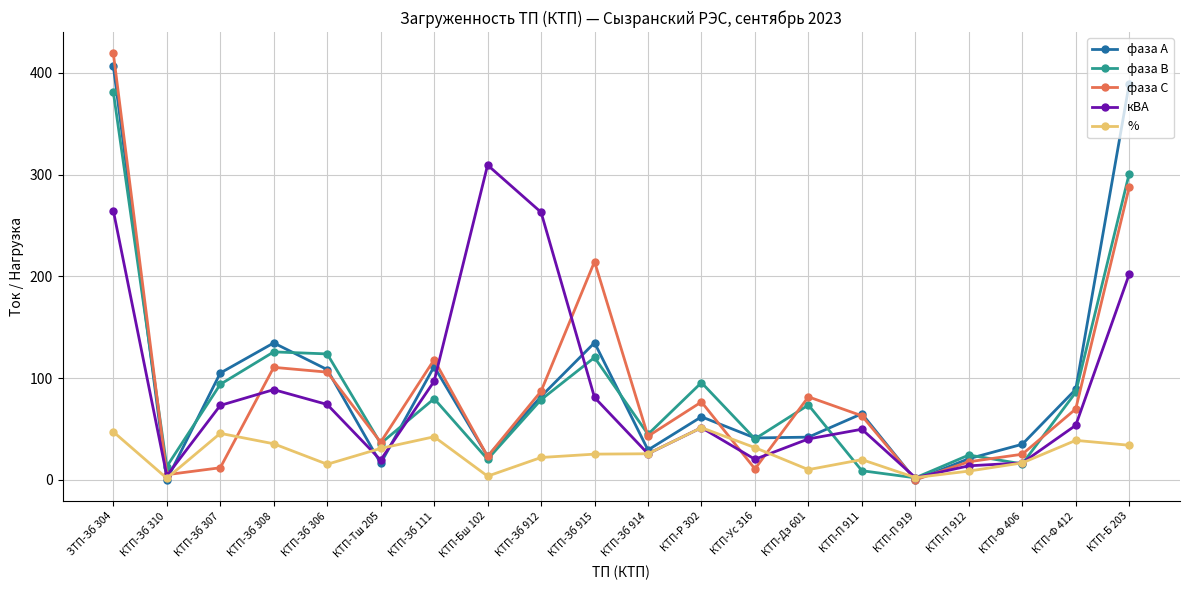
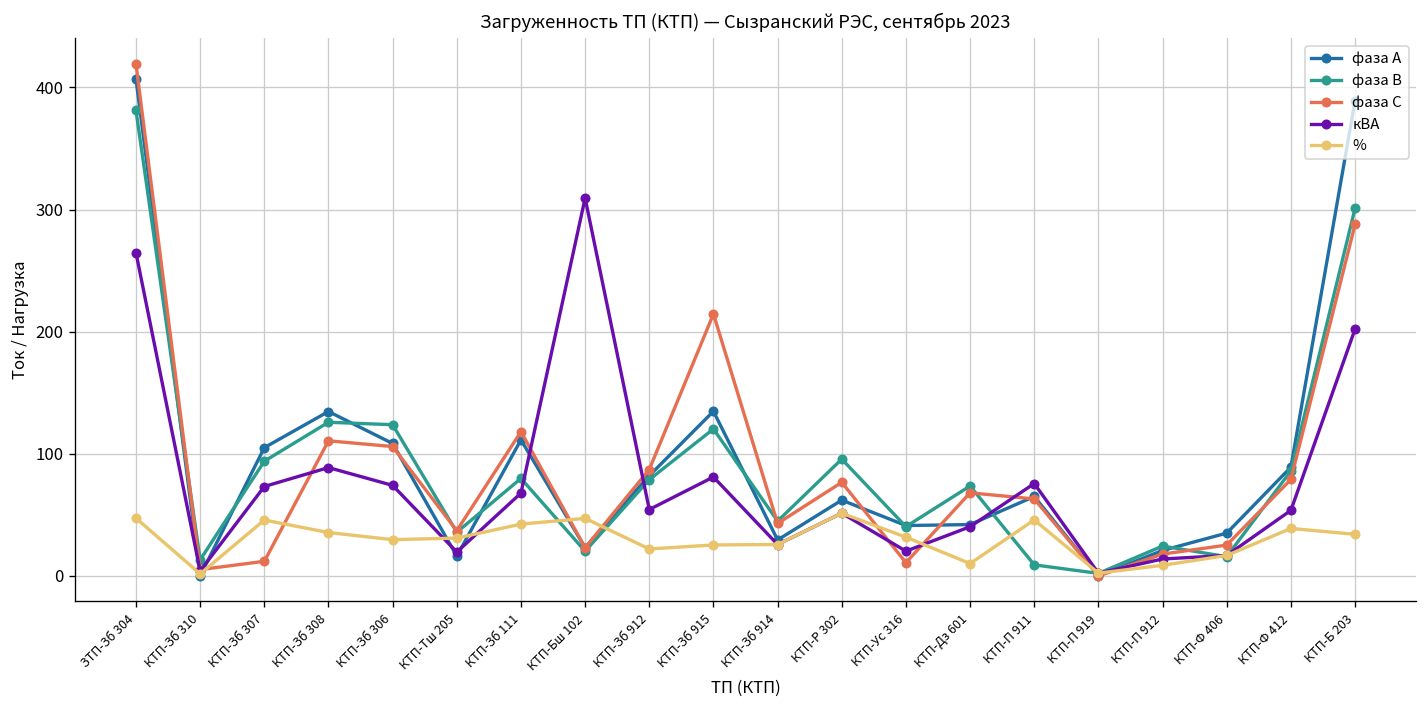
  {
    "фаза С": {
      "ЗТП-Зб 304": 419,
      "КТП-Зб 307": 12,
      "КТП-Зб 308": 111,
      "КТП-Зб 111": 118,
      "КТП-Зб 912": 87,
      "КТП-Зб 915": 215,
      "КТП-Р 302": 77,
      "КТП-Ус 316": 11,
-     "КТП-Дз 601": 82,
+     "КТП-Дз 601": 68,
      "КТП-П 912": 18,
      "КТП-Ф 406": 25,
-     "КТП-Ф 412": 70,
+     "КТП-Ф 412": 79,
      "КТП-Б 203": 288
    },
    "кВА": {
      "ЗТП-Зб 304": 265,
      "КТП-Зб 307": 73,
      "КТП-Зб 308": 89,
      "КТП-Зб 306": 74,
      "КТП-Тш 205": 19,
-     "КТП-Зб 111": 97,
+     "КТП-Зб 111": 68,
      "КТП-Бш 102": 309,
-     "КТП-Зб 912": 263,
+     "КТП-Зб 912": 54,
      "КТП-Зб 915": 81,
      "КТП-Ус 316": 20,
-     "КТП-П 911": 50,
+     "КТП-П 911": 76,
      "КТП-П 912": 14,
      "КТП-Ф 412": 54,
      "КТП-Б 203": 202
    },
    "%": {
      "ЗТП-Зб 304": 47,
      "КТП-Зб 307": 46,
      "КТП-Зб 308": 35,
-     "КТП-Зб 306": 15,
+     "КТП-Зб 306": 30,
      "КТП-Тш 205": 31,
      "КТП-Зб 111": 42,
-     "КТП-Бш 102": 4,
+     "КТП-Бш 102": 47,
      "КТП-Зб 912": 22,
      "КТП-Зб 915": 25,
      "КТП-Ус 316": 32,
      "КТП-Дз 601": 10,
-     "КТП-П 911": 20,
+     "КТП-П 911": 46,
      "КТП-П 912": 9,
      "КТП-Ф 412": 39,
      "КТП-Б 203": 34
    }
  }
